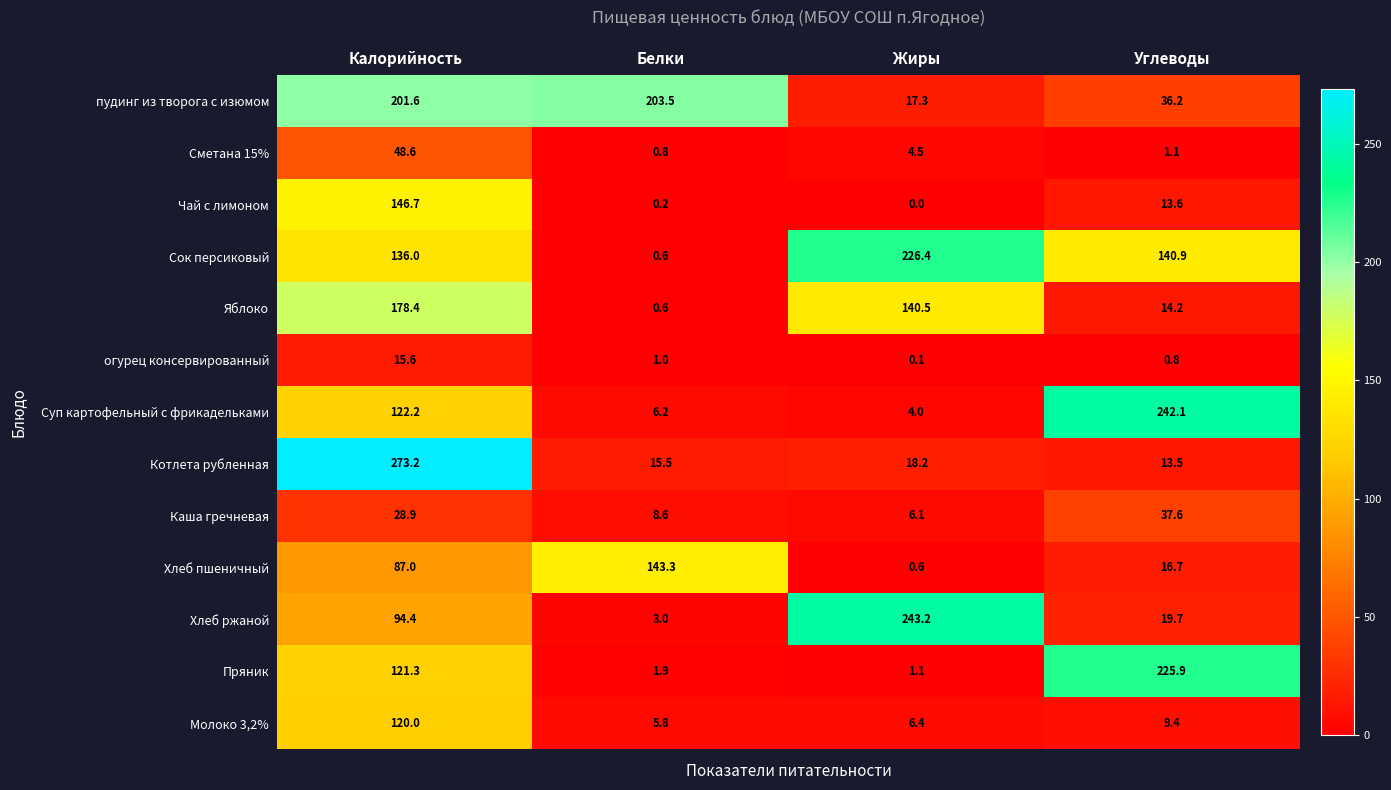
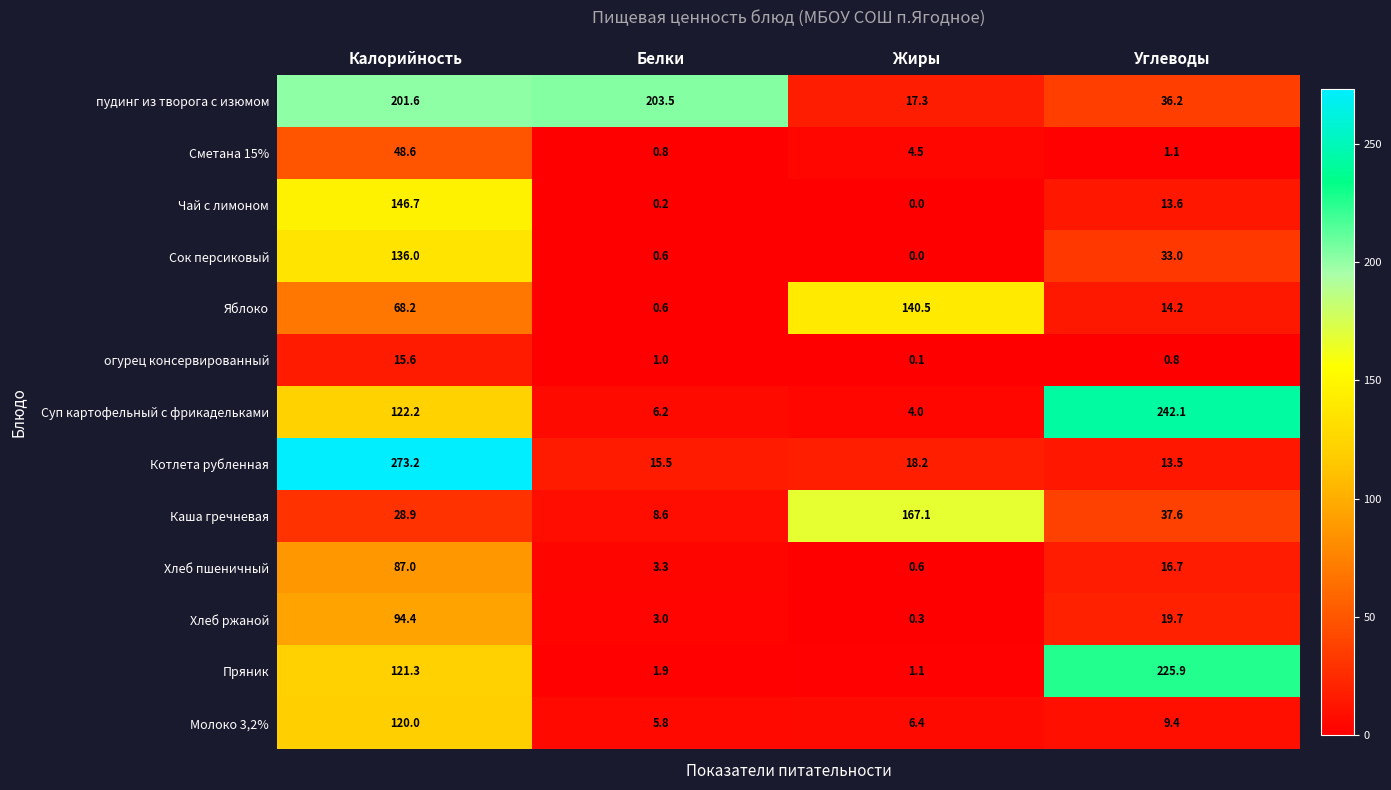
  {
    "пудинг из творога с изюмом": {
      "Калорийность": 201.6,
      "Белки": 203.5,
      "Жиры": 17.3,
      "Углеводы": 36.2
    },
    "Сметана 15%": {
      "Калорийность": 48.6,
      "Белки": 0.8,
      "Жиры": 4.5,
      "Углеводы": 1.1
    },
    "Чай с лимоном": {
      "Калорийность": 146.7,
      "Белки": 0.2,
      "Жиры": 0.0,
      "Углеводы": 13.6
    },
    "Сок персиковый": {
      "Калорийность": 136.0,
      "Белки": 0.6,
-     "Жиры": 226.4,
-     "Углеводы": 140.9
+     "Жиры": 0.0,
+     "Углеводы": 33.0
    },
    "Яблоко": {
-     "Калорийность": 178.4,
+     "Калорийность": 68.2,
      "Белки": 0.6,
      "Жиры": 140.5,
      "Углеводы": 14.2
    },
    "огурец консервированный": {
      "Калорийность": 15.6,
      "Белки": 1.0,
      "Жиры": 0.1,
      "Углеводы": 0.8
    },
    "Суп картофельный с фрикадельками": {
      "Калорийность": 122.2,
      "Белки": 6.2,
      "Жиры": 4.0,
      "Углеводы": 242.1
    },
    "Котлета рубленная": {
      "Калорийность": 273.2,
      "Белки": 15.5,
      "Жиры": 18.2,
      "Углеводы": 13.5
    },
    "Каша гречневая": {
      "Калорийность": 28.9,
      "Белки": 8.6,
-     "Жиры": 6.1,
+     "Жиры": 167.1,
      "Углеводы": 37.6
    },
    "Хлеб пшеничный": {
      "Калорийность": 87.0,
-     "Белки": 143.3,
+     "Белки": 3.3,
      "Жиры": 0.6,
      "Углеводы": 16.7
    },
    "Хлеб ржаной": {
      "Калорийность": 94.4,
      "Белки": 3.0,
-     "Жиры": 243.2,
+     "Жиры": 0.3,
      "Углеводы": 19.7
    },
    "Пряник": {
      "Калорийность": 121.3,
      "Белки": 1.9,
      "Жиры": 1.1,
      "Углеводы": 225.9
    },
    "Молоко 3,2%": {
      "Калорийность": 120.0,
      "Белки": 5.8,
      "Жиры": 6.4,
      "Углеводы": 9.4
    }
  }
